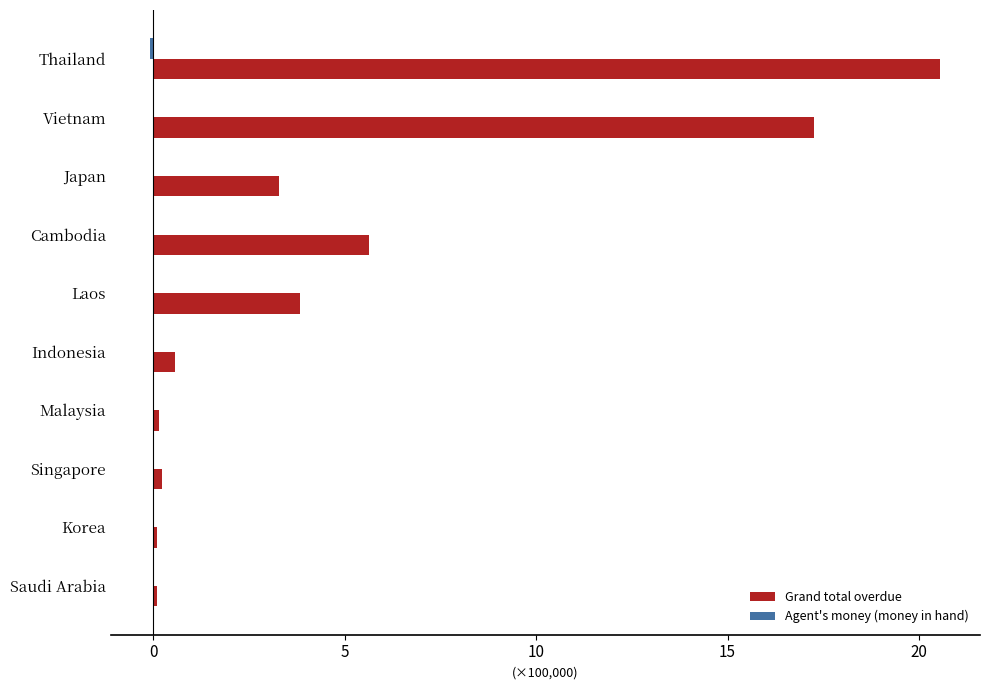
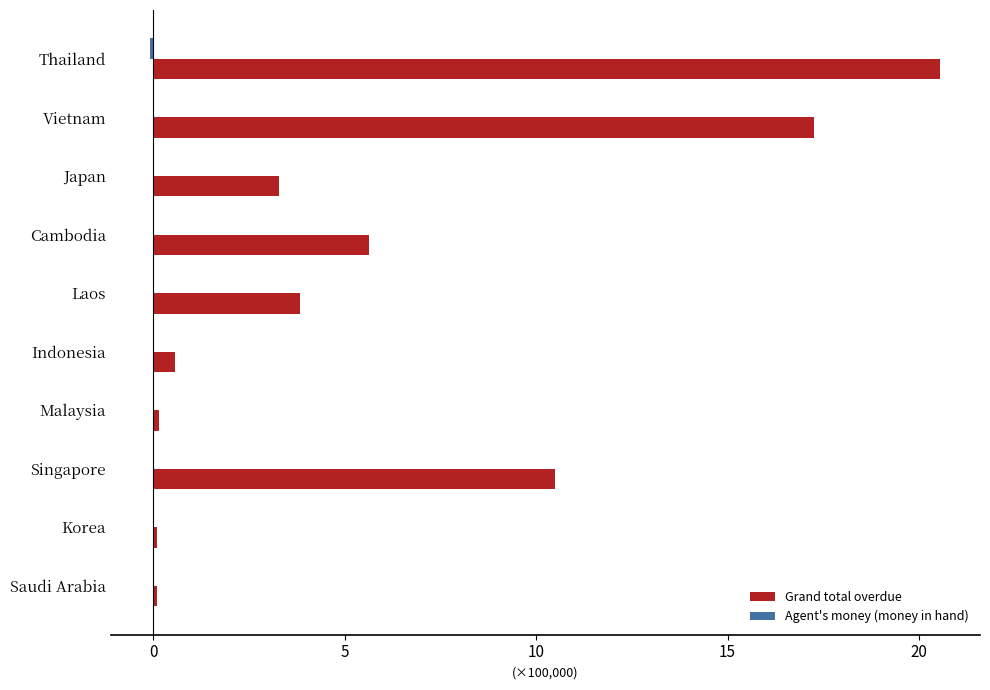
  {
    "Grand total overdue": {
      "Thailand": 20.6,
      "Vietnam": 17.2,
      "Japan": 3.3,
      "Cambodia": 5.6,
      "Laos": 3.8,
      "Indonesia": 0.6,
      "Malaysia": 0.2,
-     "Singapore": 0.2,
+     "Singapore": 10.5,
      "Korea": 0.1,
      "Saudi Arabia": 0.1
    },
    "Agent's money (money in hand)": {
      "Thailand": -0.1,
      "Japan": 0.0,
      "Singapore": 0.0,
      "Korea": 0.0,
      "Saudi Arabia": 0.0
    }
  }
